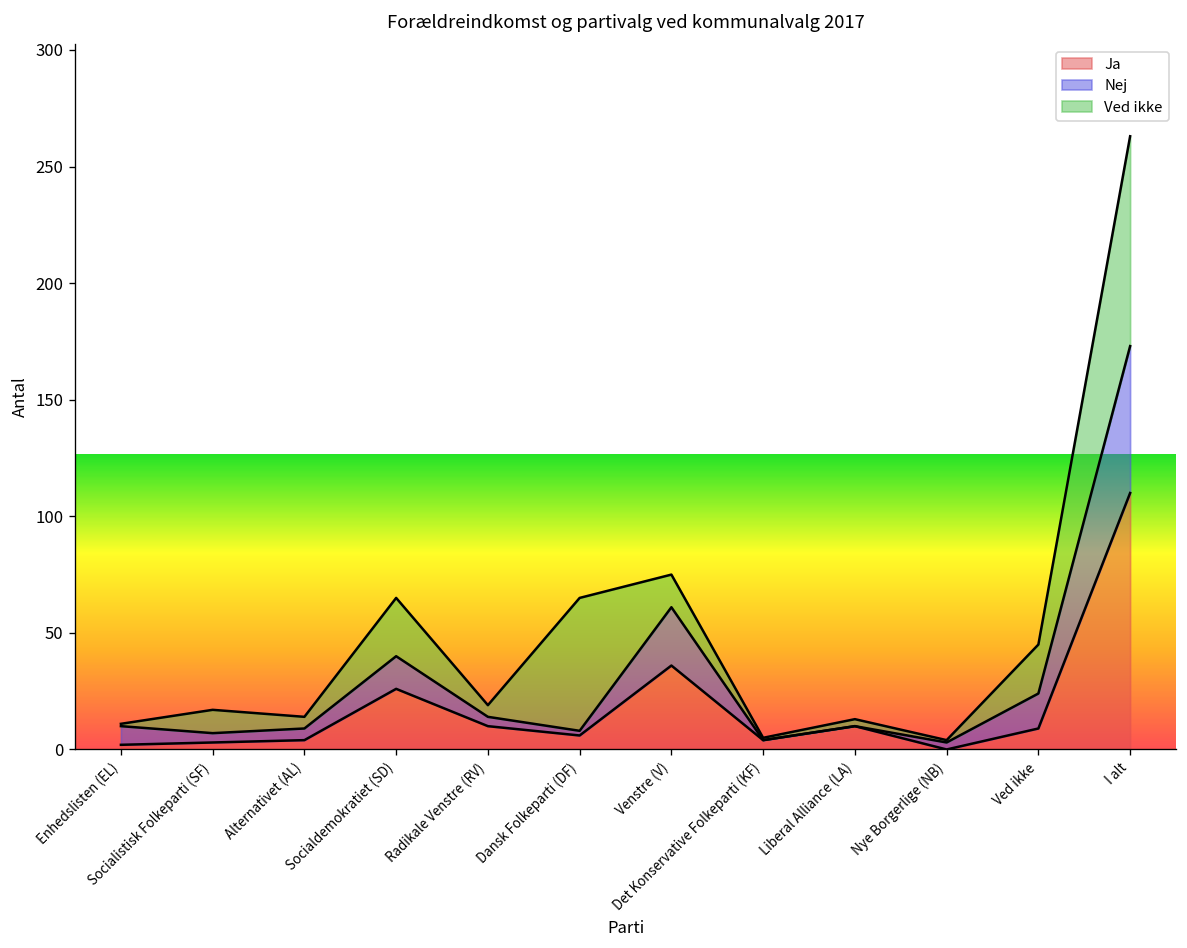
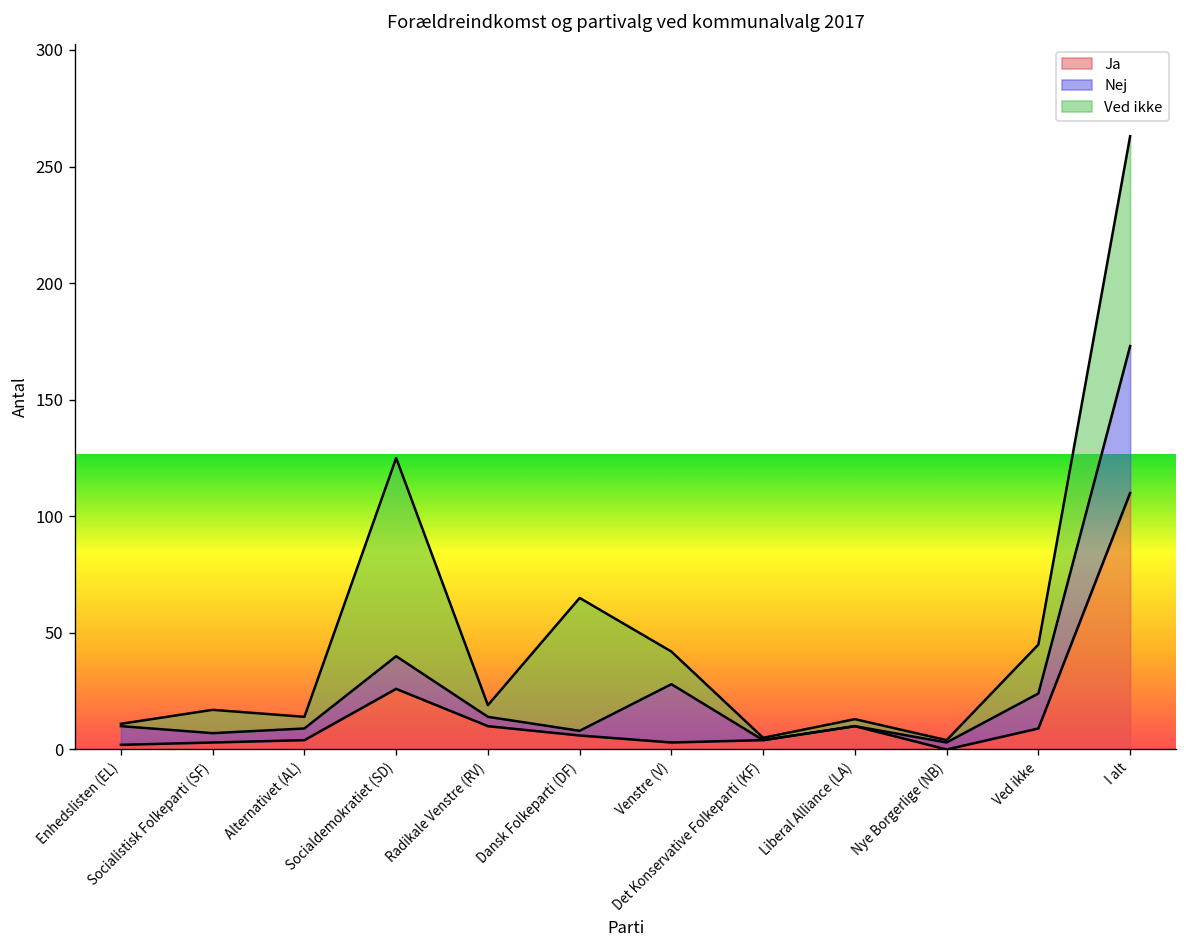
  {
    "Ja": {
      "Enhedslisten (EL)": 2,
      "Socialistisk Folkeparti (SF)": 3,
      "Alternativet (AL)": 4,
      "Socialdemokratiet (SD)": 26,
      "Radikale Venstre (RV)": 10,
      "Dansk Folkeparti (DF)": 6,
-     "Venstre (V)": 36,
+     "Venstre (V)": 3,
      "Nye Borgerlige (NB)": 0,
      "Ved ikke": 9,
      "I alt": 110
    },
    "Nej": {
      "Socialistisk Folkeparti (SF)": 4,
      "Alternativet (AL)": 5,
      "Socialdemokratiet (SD)": 14,
      "Radikale Venstre (RV)": 4,
      "Dansk Folkeparti (DF)": 2,
      "Venstre (V)": 25,
      "Ved ikke": 15,
      "I alt": 63
    },
    "Ved ikke": {
      "Socialistisk Folkeparti (SF)": 10,
      "Alternativet (AL)": 5,
-     "Socialdemokratiet (SD)": 25,
+     "Socialdemokratiet (SD)": 85,
      "Radikale Venstre (RV)": 5,
      "Dansk Folkeparti (DF)": 57,
      "Venstre (V)": 14,
      "Liberal Alliance (LA)": 3,
      "Ved ikke": 21,
      "I alt": 90
    }
  }
